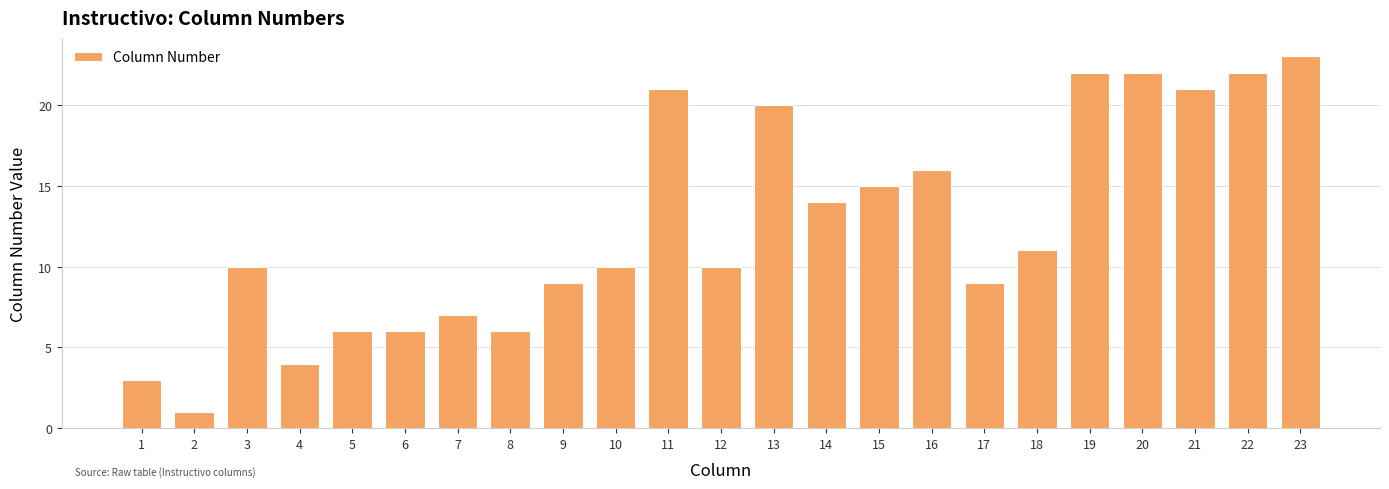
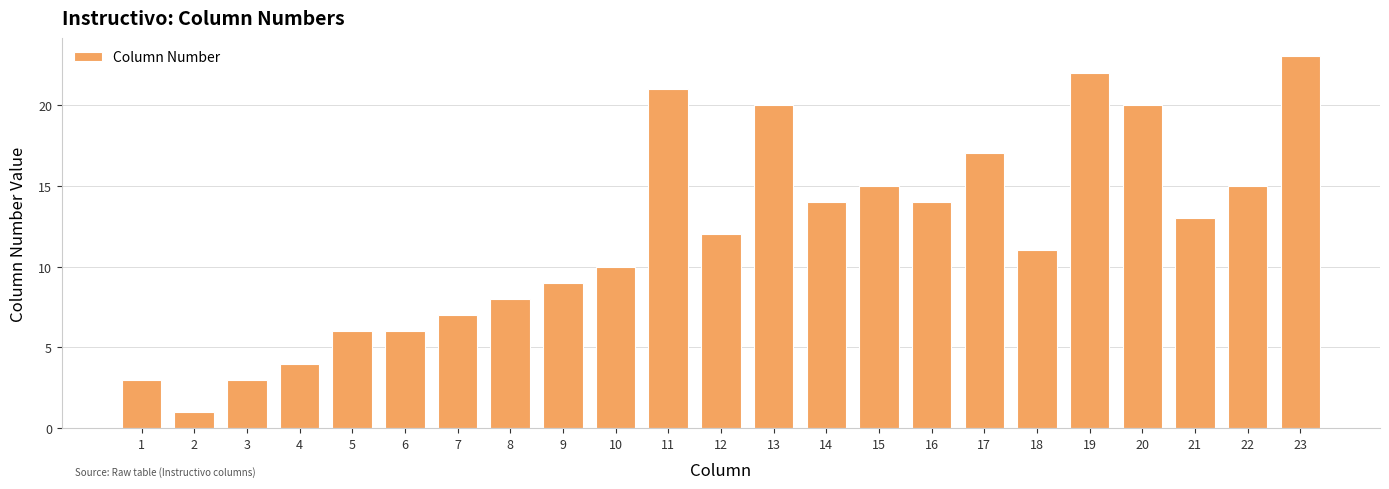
  {
    "1": 3,
    "2": 1,
-   "3": 10,
+   "3": 3,
    "4": 4,
    "5": 6,
    "6": 6,
    "7": 7,
-   "8": 6,
+   "8": 8,
    "9": 9,
    "10": 10,
    "11": 21,
-   "12": 10,
+   "12": 12,
    "13": 20,
    "14": 14,
    "15": 15,
-   "16": 16,
-   "17": 9,
+   "16": 14,
+   "17": 17,
    "18": 11,
    "19": 22,
-   "20": 22,
-   "21": 21,
-   "22": 22,
+   "20": 20,
+   "21": 13,
+   "22": 15,
    "23": 23
  }
